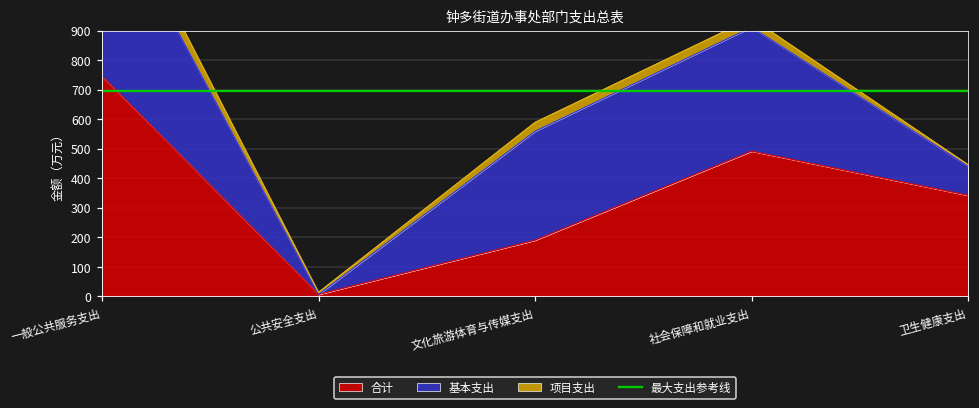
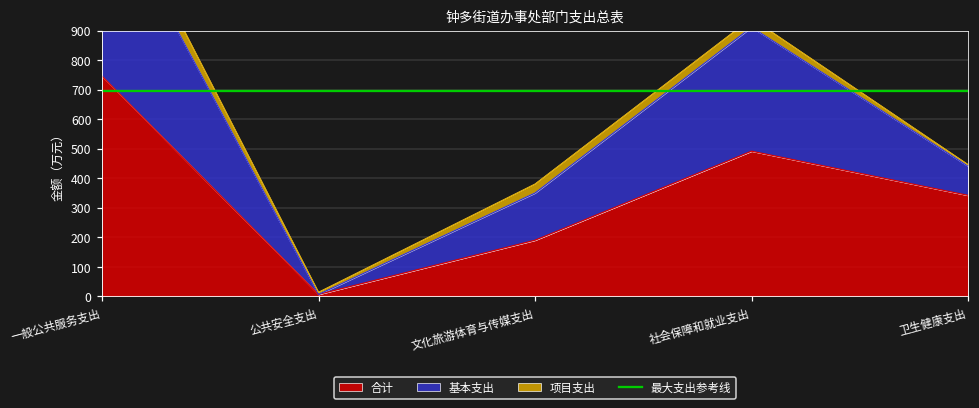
  {
    "合计": {
      "一般公共服务支出": 750,
      "文化旅游体育与传媒支出": 190,
      "社会保障和就业支出": 490,
      "卫生健康支出": 340
    },
    "基本支出": {
-     "文化旅游体育与传媒支出": 370
+     "文化旅游体育与传媒支出": 160
    },
    "项目支出": {
      "文化旅游体育与传媒支出": 30
    }
  }
